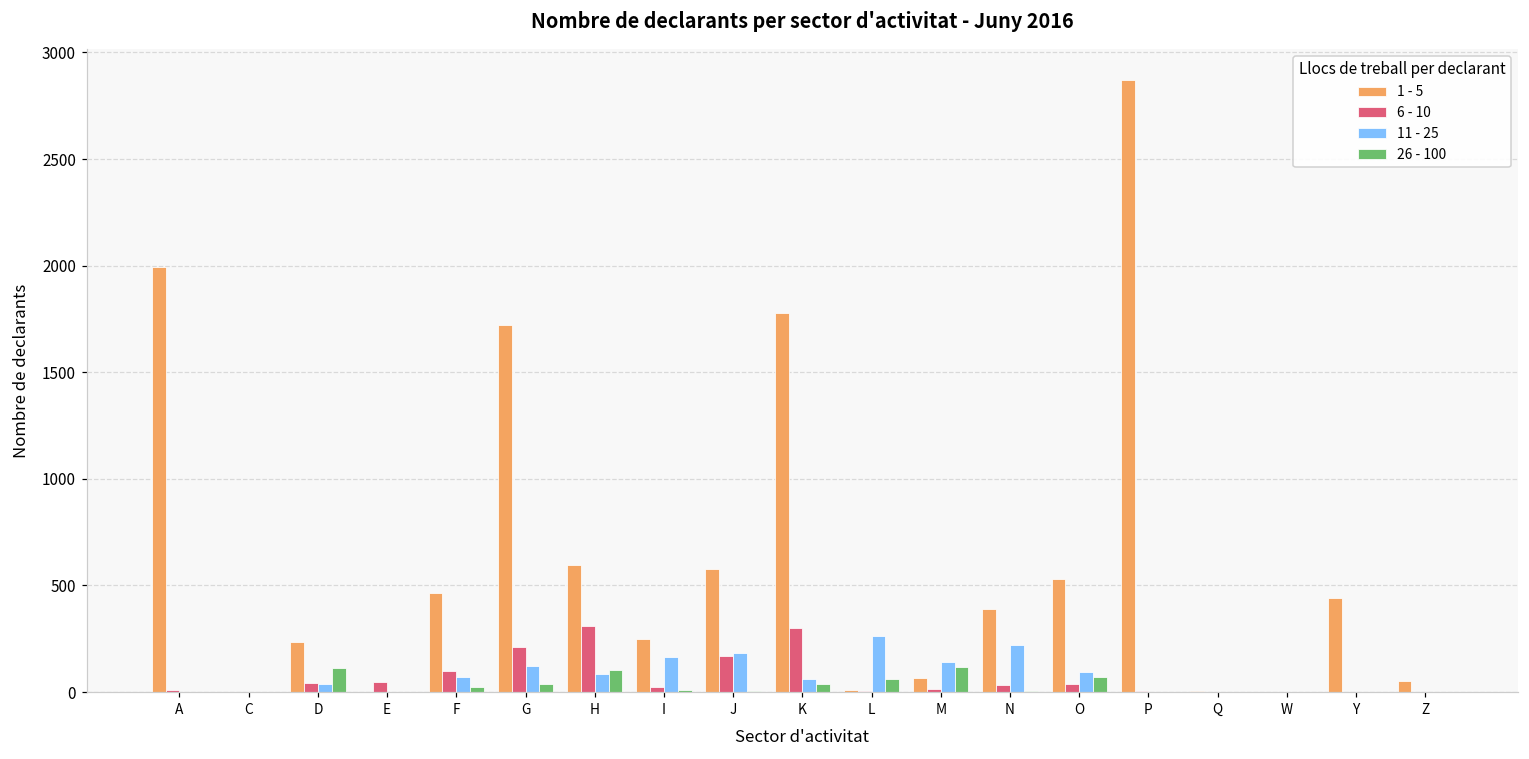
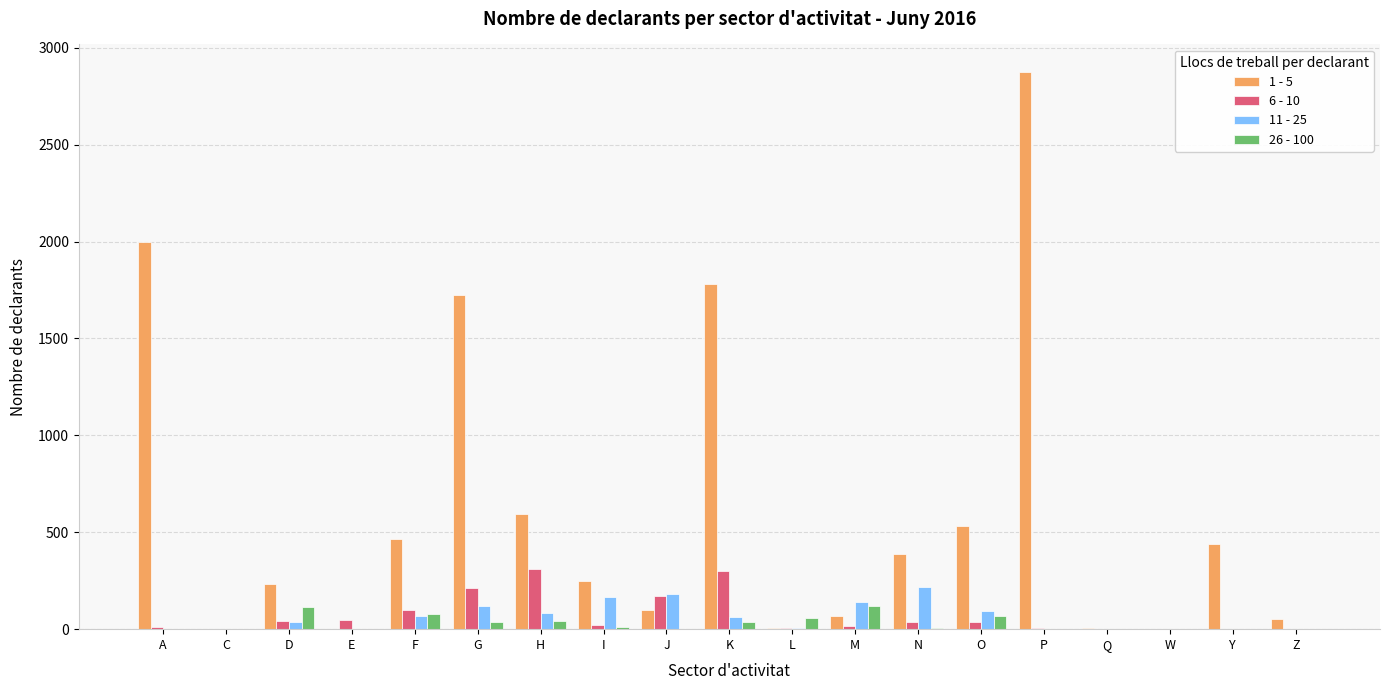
  {
    "1 - 5": {
      "A": 2000,
      "D": 230,
      "F": 460,
      "G": 1720,
      "H": 600,
      "I": 250,
-     "J": 580,
+     "J": 100,
      "K": 1780,
      "M": 70,
      "N": 390,
      "O": 530,
      "P": 2870,
      "W": 0,
      "Y": 440,
      "Z": 50
    },
    "6 - 10": {
      "C": 0,
      "D": 40,
      "E": 50,
      "F": 100,
      "G": 210,
      "H": 310,
      "I": 20,
      "J": 170,
      "K": 300,
      "M": 20,
      "N": 40,
      "O": 40,
      "W": 0,
      "Y": 0,
      "Z": 0
    },
    "11 - 25": {
      "C": 0,
      "D": 40,
      "F": 70,
      "G": 120,
      "H": 80,
      "I": 170,
      "J": 180,
      "K": 60,
-     "L": 270,
+     "L": 10,
      "M": 140,
      "N": 220,
      "O": 90,
      "P": 0,
      "Q": 0,
      "Z": 0
    },
    "26 - 100": {
      "C": 0,
      "D": 120,
-     "F": 20,
+     "F": 80,
      "G": 40,
-     "H": 100,
+     "H": 40,
      "K": 40,
      "L": 60,
      "M": 120,
      "O": 70,
      "P": 0,
      "Q": 0,
      "W": 0,
      "Y": 0,
      "Z": 0
    }
  }
